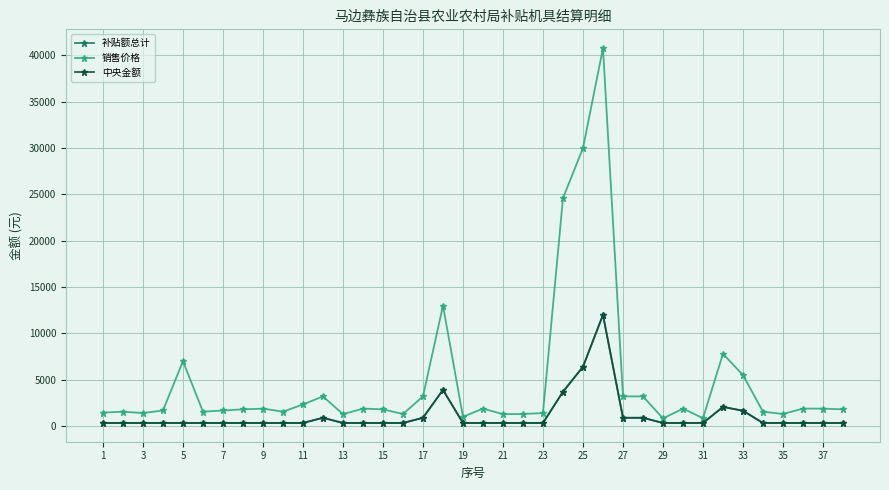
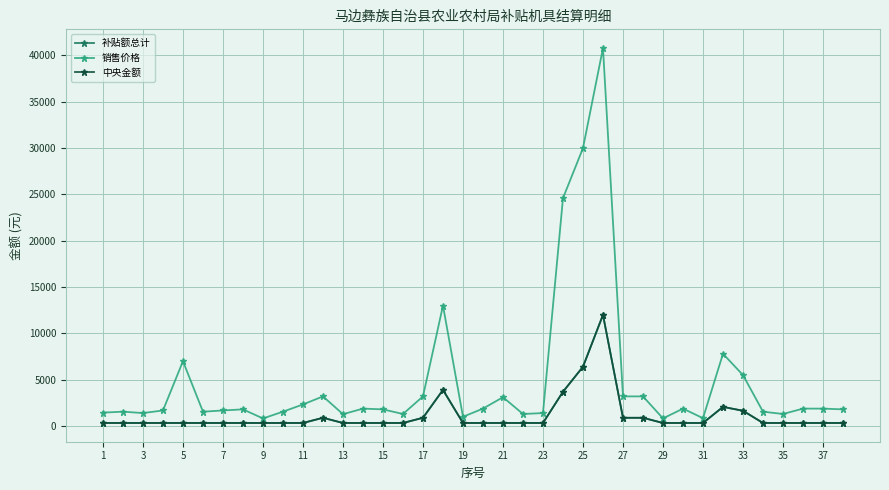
  {
    "中央金额": {
      "1": 0,
      "3": 0,
      "5": 0,
      "7": 0,
      "9": 0,
      "11": 0,
      "13": 0,
      "15": 0,
      "17": 1000,
      "19": 0,
      "21": 0,
      "23": 0,
      "25": 6000,
      "27": 1000,
      "29": 0,
      "31": 0,
      "33": 2000,
      "35": 0,
      "37": 0
    },
    "销售价格": {
      "1": 1000,
      "3": 1000,
      "5": 7000,
      "7": 2000,
-     "9": 2000,
+     "9": 1000,
      "11": 2000,
      "13": 1000,
      "15": 2000,
      "17": 3000,
      "19": 1000,
-     "21": 1000,
+     "21": 3000,
      "23": 1000,
      "25": 30000,
      "27": 3000,
      "29": 1000,
      "31": 1000,
      "33": 6000,
      "35": 1000,
      "37": 2000
    }
  }
